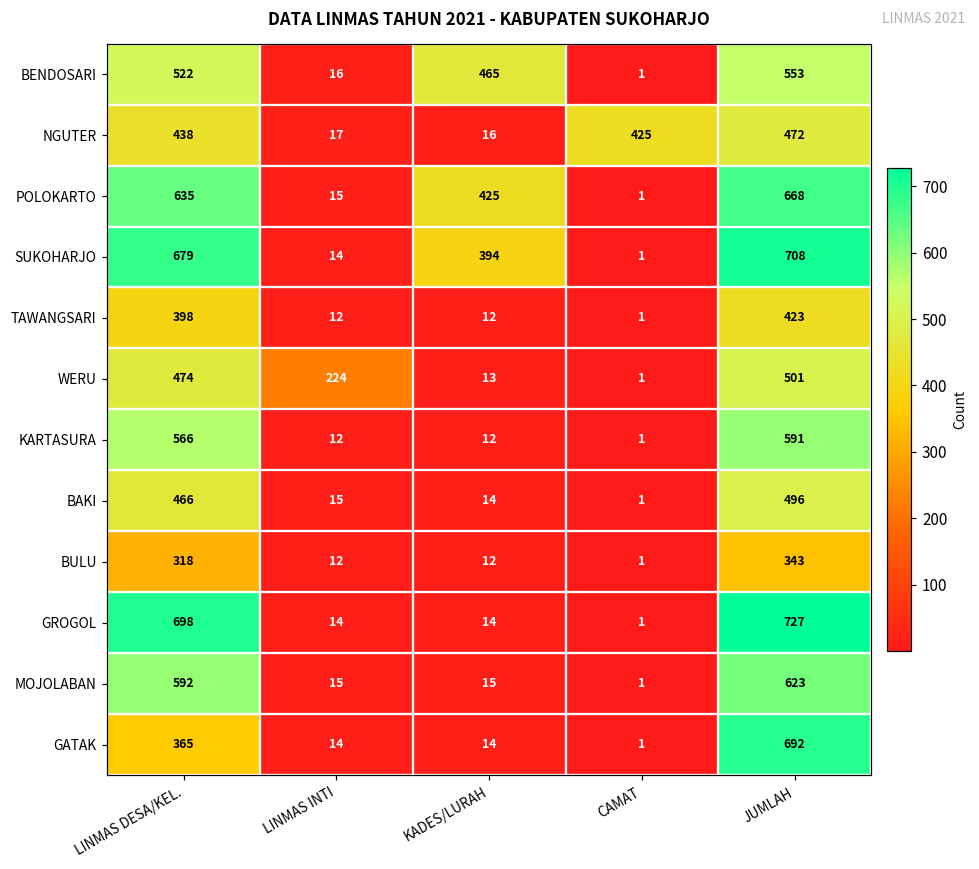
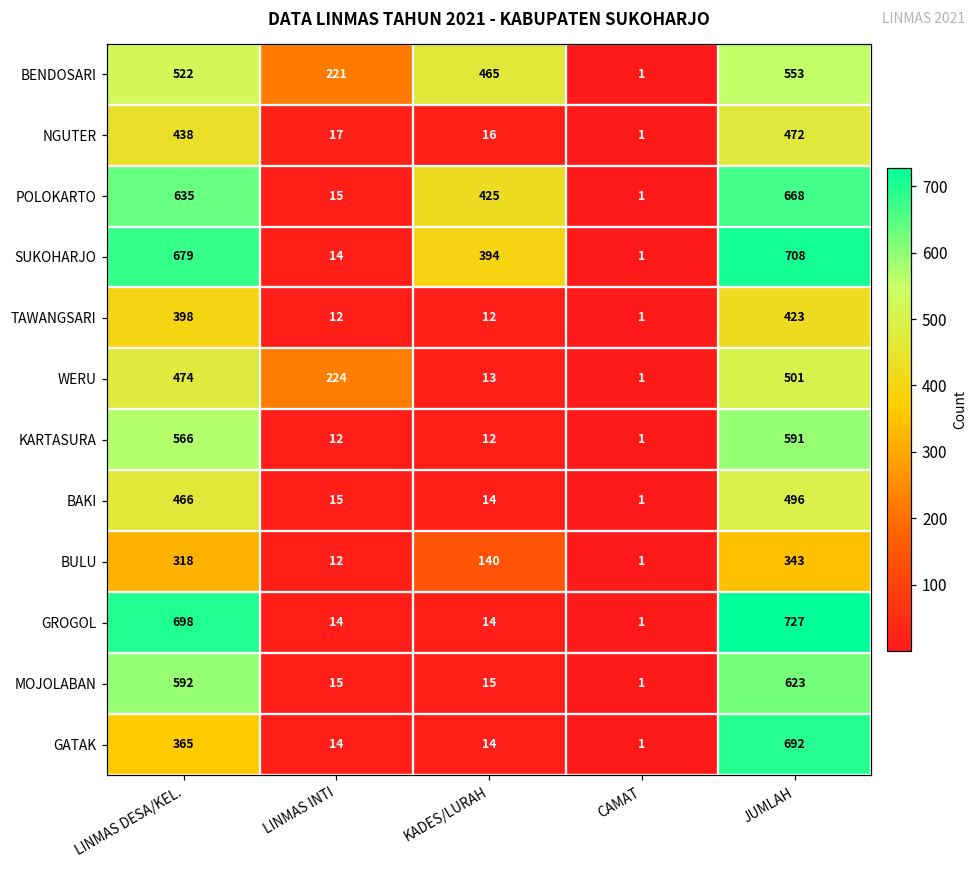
  {
    "BENDOSARI": {
      "LINMAS DESA/KEL.": 522,
-     "LINMAS INTI": 16,
+     "LINMAS INTI": 221,
      "KADES/LURAH": 465,
      "CAMAT": 1,
      "JUMLAH": 553
    },
    "NGUTER": {
      "LINMAS DESA/KEL.": 438,
      "LINMAS INTI": 17,
      "KADES/LURAH": 16,
-     "CAMAT": 425,
+     "CAMAT": 1,
      "JUMLAH": 472
    },
    "POLOKARTO": {
      "LINMAS DESA/KEL.": 635,
      "LINMAS INTI": 15,
      "KADES/LURAH": 425,
      "CAMAT": 1,
      "JUMLAH": 668
    },
    "SUKOHARJO": {
      "LINMAS DESA/KEL.": 679,
      "LINMAS INTI": 14,
      "KADES/LURAH": 394,
      "CAMAT": 1,
      "JUMLAH": 708
    },
    "TAWANGSARI": {
      "LINMAS DESA/KEL.": 398,
      "LINMAS INTI": 12,
      "KADES/LURAH": 12,
      "CAMAT": 1,
      "JUMLAH": 423
    },
    "WERU": {
      "LINMAS DESA/KEL.": 474,
      "LINMAS INTI": 224,
      "KADES/LURAH": 13,
      "CAMAT": 1,
      "JUMLAH": 501
    },
    "KARTASURA": {
      "LINMAS DESA/KEL.": 566,
      "LINMAS INTI": 12,
      "KADES/LURAH": 12,
      "CAMAT": 1,
      "JUMLAH": 591
    },
    "BAKI": {
      "LINMAS DESA/KEL.": 466,
      "LINMAS INTI": 15,
      "KADES/LURAH": 14,
      "CAMAT": 1,
      "JUMLAH": 496
    },
    "BULU": {
      "LINMAS DESA/KEL.": 318,
      "LINMAS INTI": 12,
-     "KADES/LURAH": 12,
+     "KADES/LURAH": 140,
      "CAMAT": 1,
      "JUMLAH": 343
    },
    "GROGOL": {
      "LINMAS DESA/KEL.": 698,
      "LINMAS INTI": 14,
      "KADES/LURAH": 14,
      "CAMAT": 1,
      "JUMLAH": 727
    },
    "MOJOLABAN": {
      "LINMAS DESA/KEL.": 592,
      "LINMAS INTI": 15,
      "KADES/LURAH": 15,
      "CAMAT": 1,
      "JUMLAH": 623
    },
    "GATAK": {
      "LINMAS DESA/KEL.": 365,
      "LINMAS INTI": 14,
      "KADES/LURAH": 14,
      "CAMAT": 1,
      "JUMLAH": 692
    }
  }
